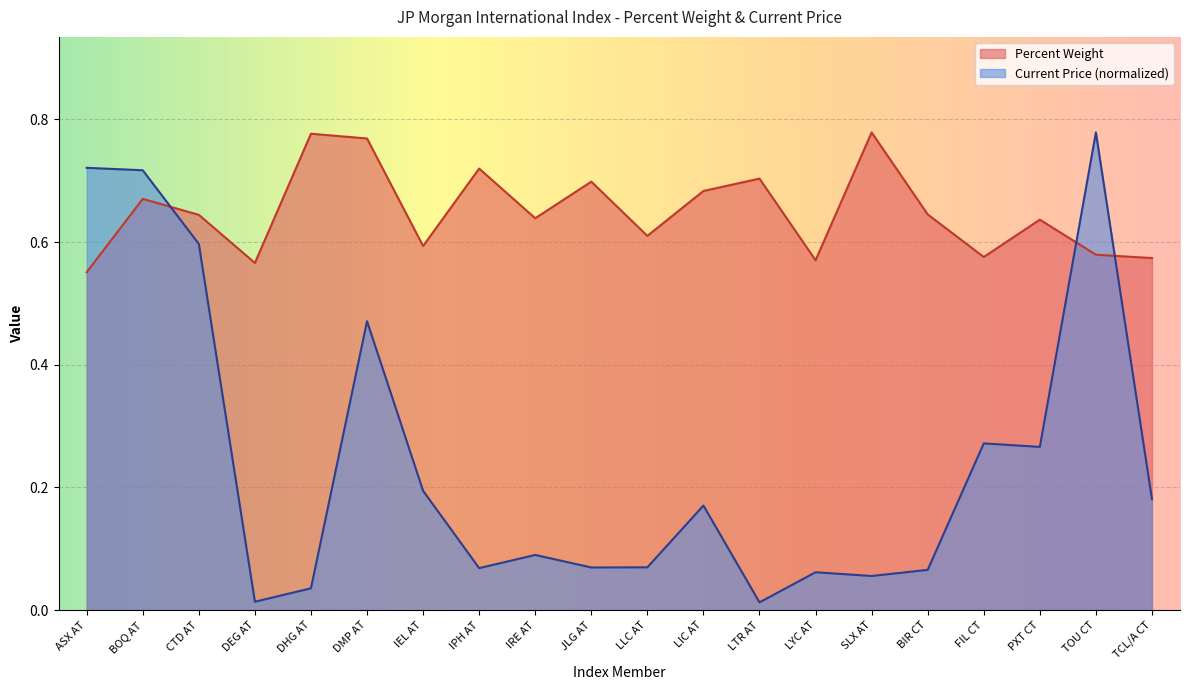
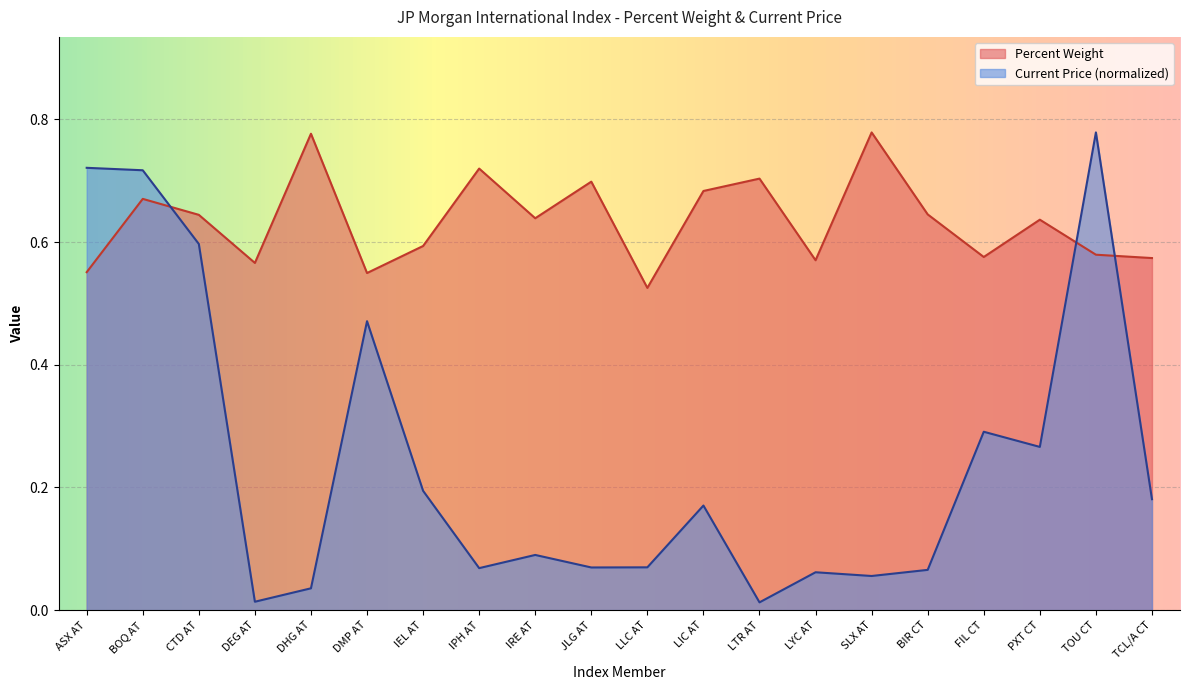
  {
    "Percent Weight": {
      "ASX AT": 0.55,
      "BOQ AT": 0.67,
      "CTD AT": 0.64,
      "DEG AT": 0.57,
      "DHG AT": 0.78,
-     "DMP AT": 0.77,
+     "DMP AT": 0.55,
      "IEL AT": 0.59,
      "IPH AT": 0.72,
      "IRE AT": 0.64,
      "JLG AT": 0.70,
-     "LLC AT": 0.61,
+     "LLC AT": 0.53,
      "LIC AT": 0.68,
      "LTR AT": 0.70,
      "LYC AT": 0.57,
      "SLX AT": 0.78,
      "BIR CT": 0.65,
      "FIL CT": 0.58,
      "PXT CT": 0.64,
      "TOU CT": 0.58,
      "TCL/A CT": 0.57
    },
    "Current Price (normalized)": {
      "ASX AT": 0.72,
      "BOQ AT": 0.72,
      "CTD AT": 0.60,
      "DEG AT": 0.01,
      "DHG AT": 0.04,
      "DMP AT": 0.47,
      "IEL AT": 0.19,
      "IPH AT": 0.07,
      "IRE AT": 0.09,
      "JLG AT": 0.07,
      "LLC AT": 0.07,
      "LIC AT": 0.17,
      "LTR AT": 0.01,
      "LYC AT": 0.06,
      "SLX AT": 0.06,
      "BIR CT": 0.07,
-     "FIL CT": 0.27,
+     "FIL CT": 0.29,
      "PXT CT": 0.27,
      "TOU CT": 0.78,
      "TCL/A CT": 0.18
    }
  }
